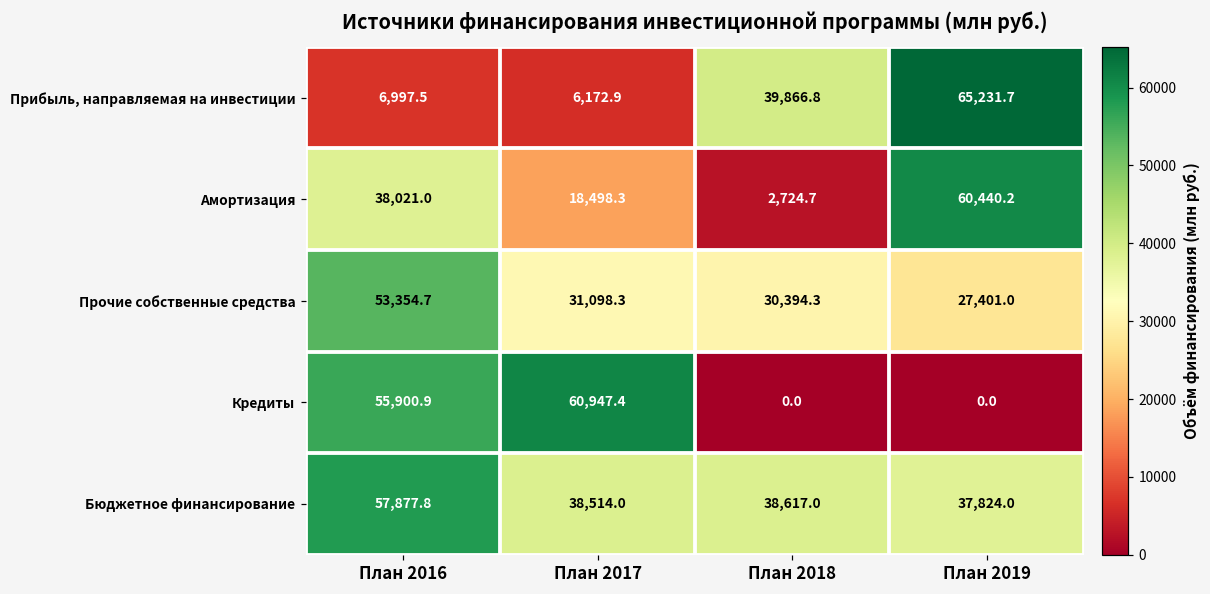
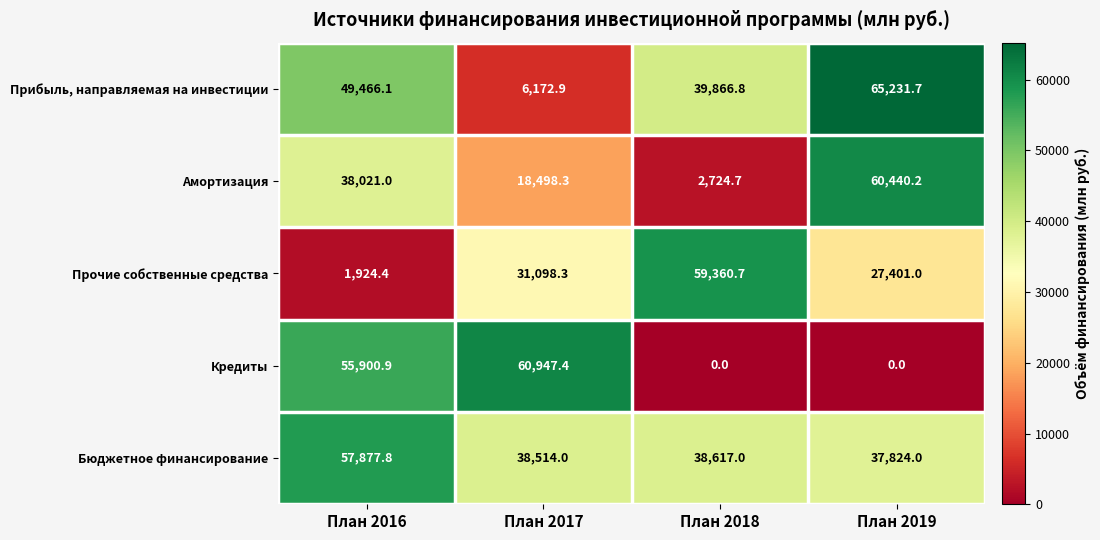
  {
    "Прибыль, направляемая на инвестиции": {
-     "План 2016": "6,997.5",
+     "План 2016": "49,466.1",
      "План 2017": "6,172.9",
      "План 2018": "39,866.8",
      "План 2019": "65,231.7"
    },
    "Амортизация": {
      "План 2016": "38,021.0",
      "План 2017": "18,498.3",
      "План 2018": "2,724.7",
      "План 2019": "60,440.2"
    },
    "Прочие собственные средства": {
-     "План 2016": "53,354.7",
+     "План 2016": "1,924.4",
      "План 2017": "31,098.3",
-     "План 2018": "30,394.3",
+     "План 2018": "59,360.7",
      "План 2019": "27,401.0"
    },
    "Кредиты": {
      "План 2016": "55,900.9",
      "План 2017": "60,947.4",
      "План 2018": "0.0",
      "План 2019": "0.0"
    },
    "Бюджетное финансирование": {
      "План 2016": "57,877.8",
      "План 2017": "38,514.0",
      "План 2018": "38,617.0",
      "План 2019": "37,824.0"
    }
  }
